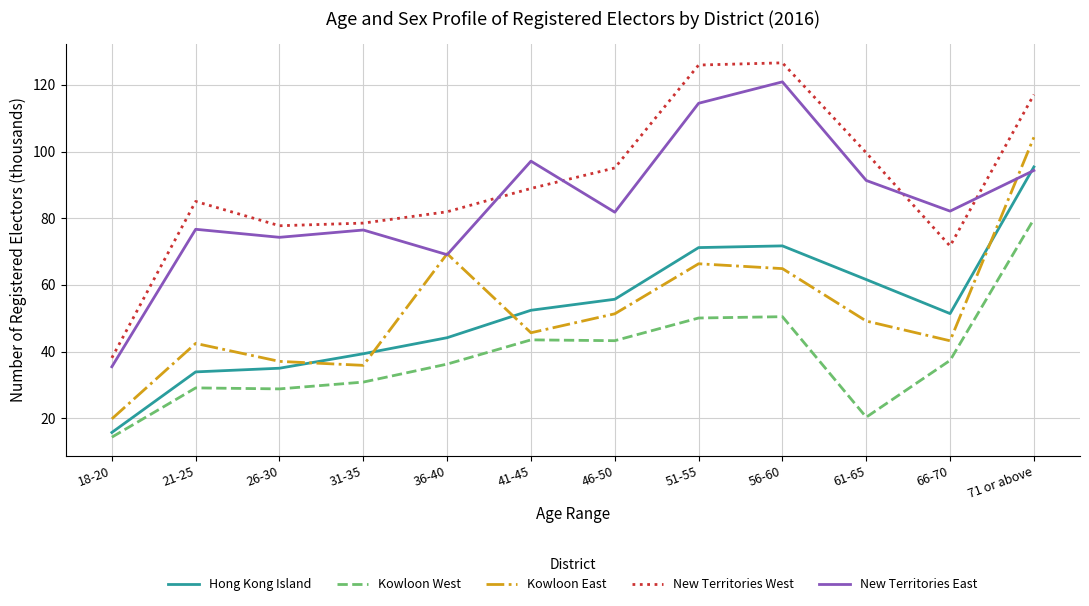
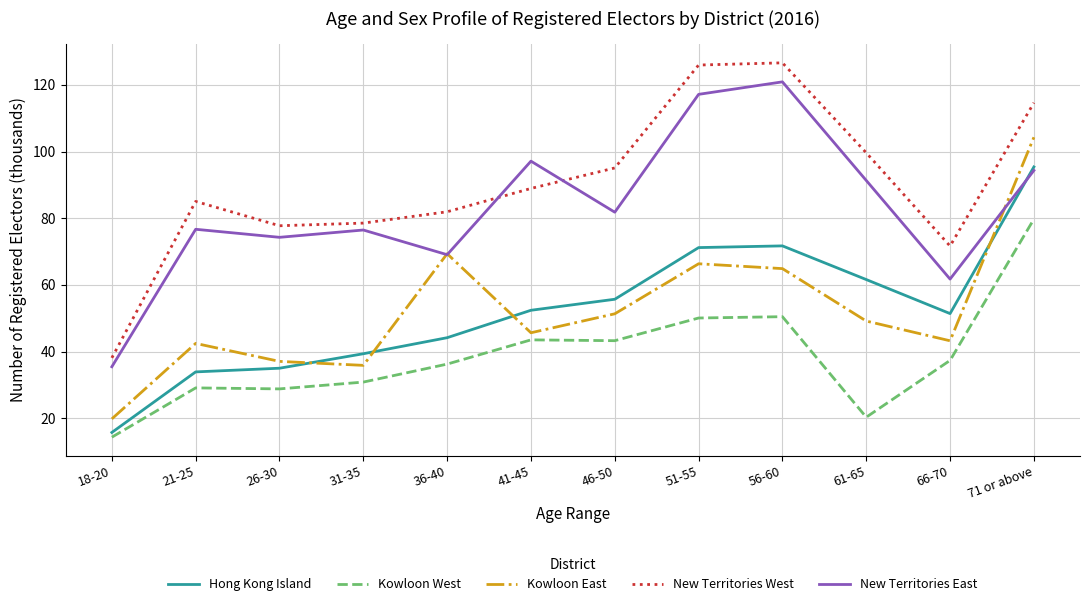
  {
    "Hong Kong Island": {
      "18-20": 16,
      "21-25": 34,
      "26-30": 35,
      "31-35": 39,
      "36-40": 44,
      "41-45": 52,
      "46-50": 56,
      "51-55": 71,
      "56-60": 72,
      "61-65": 62,
      "66-70": 51,
      "71 or above": 95
    },
    "Kowloon West": {
      "18-20": 14,
      "21-25": 29,
      "26-30": 29,
      "31-35": 31,
      "36-40": 36,
      "41-45": 44,
      "46-50": 43,
      "51-55": 50,
      "56-60": 50,
      "61-65": 20,
      "66-70": 37,
      "71 or above": 80
    },
    "Kowloon East": {
      "18-20": 20,
      "21-25": 42,
      "26-30": 37,
      "31-35": 36,
      "41-45": 46,
      "46-50": 51,
      "51-55": 66,
      "56-60": 65,
      "61-65": 49,
      "66-70": 43,
      "71 or above": 104
    },
    "New Territories West": {
      "18-20": 38,
      "21-25": 85,
      "26-30": 78,
      "31-35": 79,
      "36-40": 82,
      "41-45": 89,
      "46-50": 95,
      "51-55": 126,
      "56-60": 127,
      "61-65": 100,
      "66-70": 72,
-     "71 or above": 117
+     "71 or above": 115
    },
    "New Territories East": {
      "18-20": 35,
      "21-25": 77,
      "26-30": 74,
      "31-35": 76,
      "41-45": 97,
      "46-50": 82,
-     "51-55": 114,
+     "51-55": 117,
      "56-60": 121,
      "61-65": 91,
-     "66-70": 82,
+     "66-70": 62,
      "71 or above": 94
    }
  }
